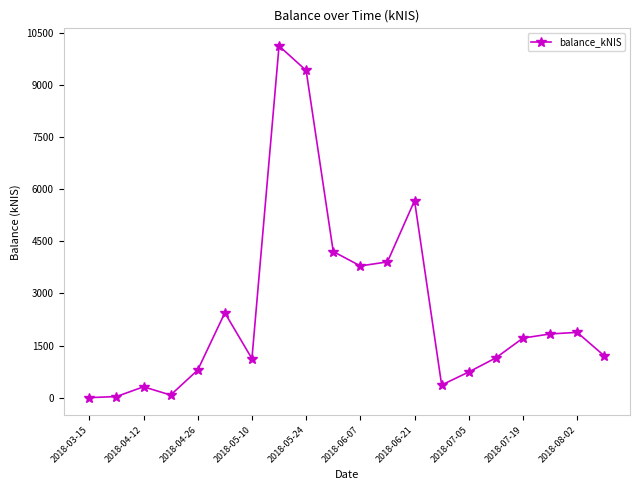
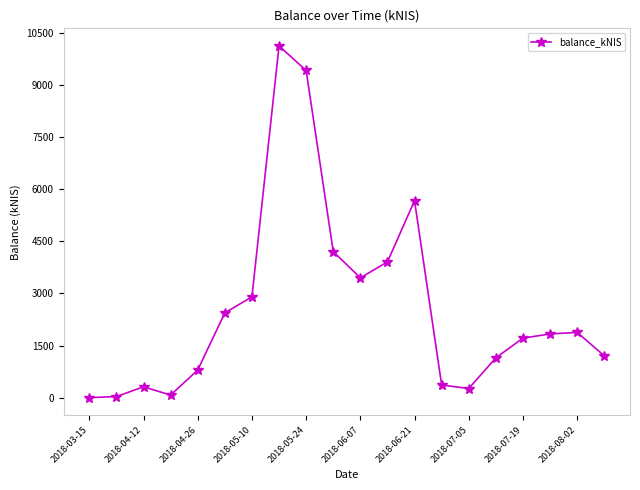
  {
    "2018-03-15": 0,
    "2018-04-12": 300,
    "2018-04-26": 800,
-   "2018-05-10": 1100,
+   "2018-05-10": 2900,
    "2018-05-24": 9400,
-   "2018-06-07": 3800,
+   "2018-06-07": 3400,
    "2018-06-21": 5700,
-   "2018-07-05": 700,
+   "2018-07-05": 300,
    "2018-07-19": 1700,
    "2018-08-02": 1900
  }
